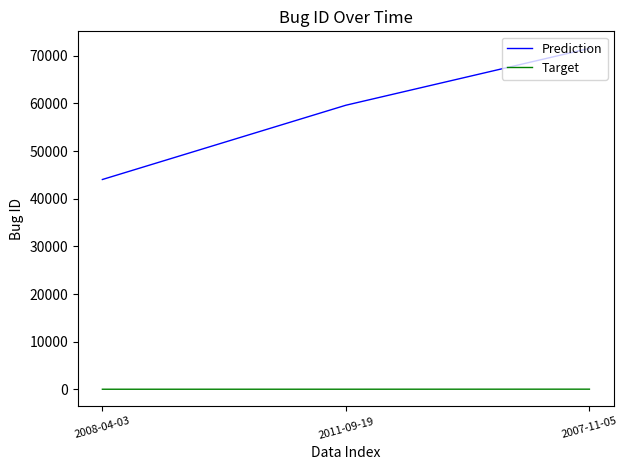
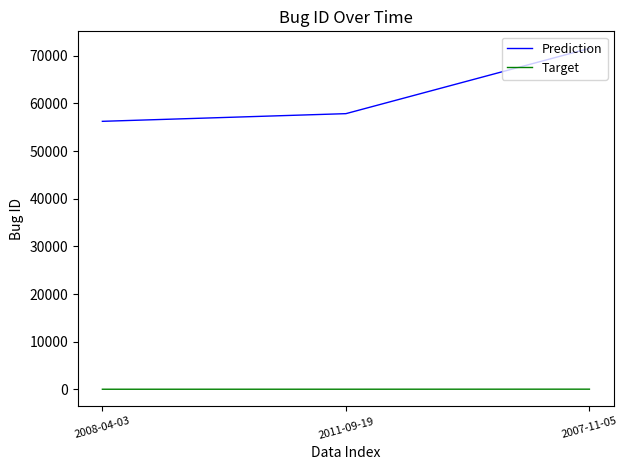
  {
    "Prediction": {
-     "2008-04-03": 44000,
-     "2011-09-19": 60000
+     "2008-04-03": 56000,
+     "2011-09-19": 58000
    },
    "Target": {
      "2008-04-03": 0,
      "2011-09-19": 0,
      "2007-11-05": 0
    }
  }
